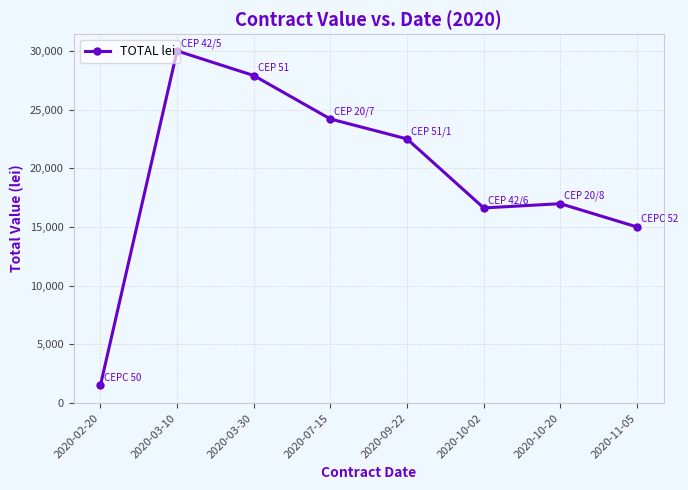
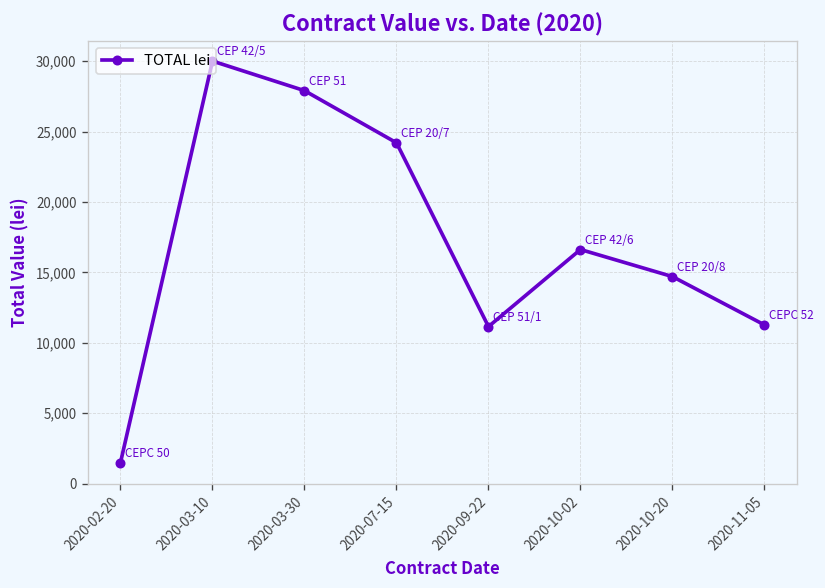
  {
-   "2020-09-22": "22,500",
-   "2020-10-20": "17,000",
-   "2020-11-05": "15,000"
+   "2020-09-22": "11,200",
+   "2020-10-20": "14,700",
+   "2020-11-05": "11,300"
  }
